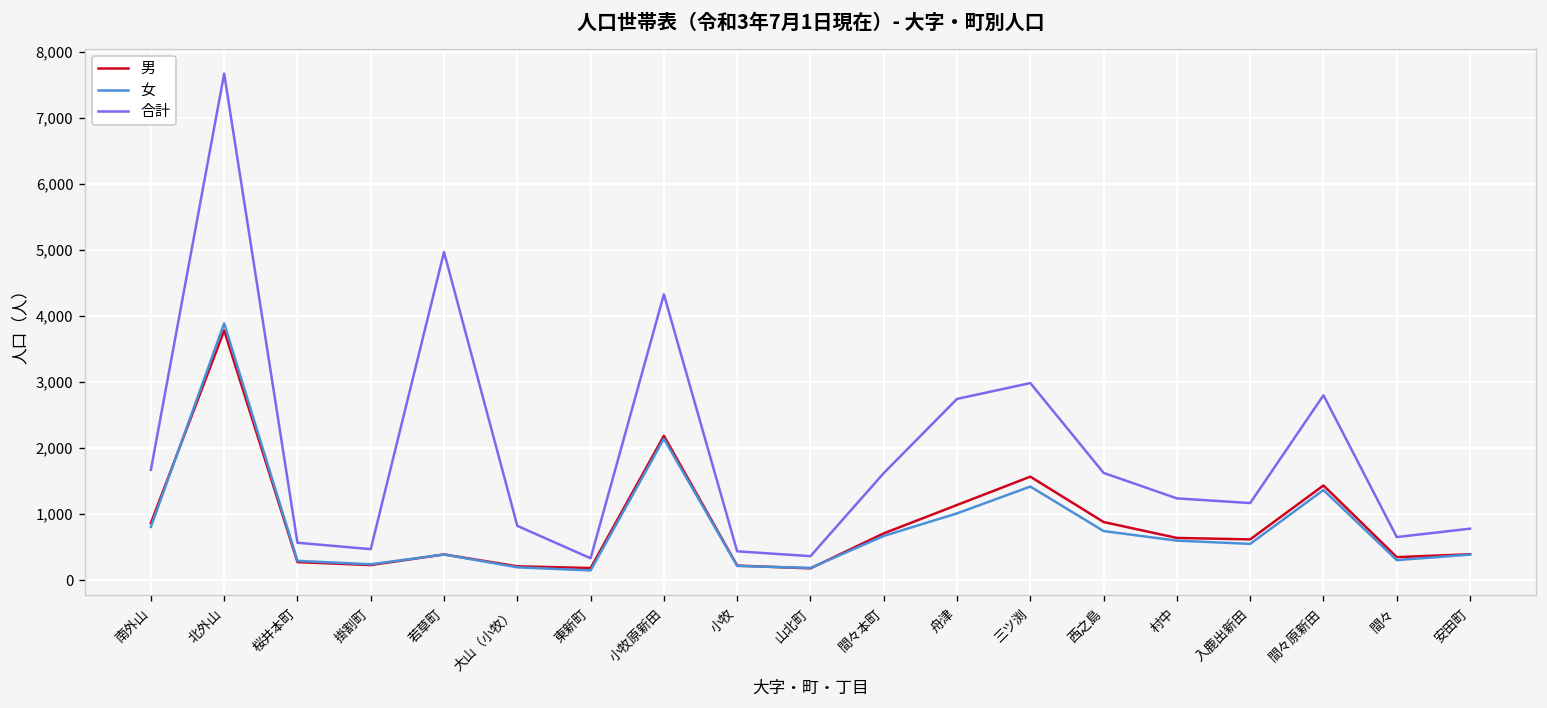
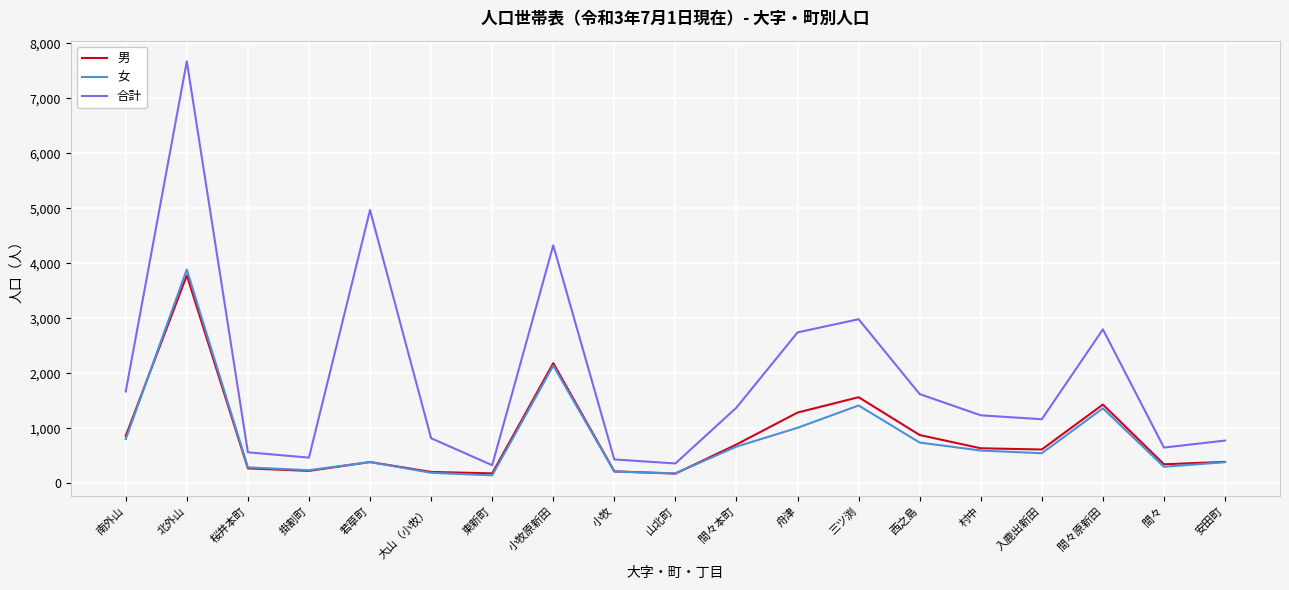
  {
    "男": {
      "南外山": "900",
      "北外山": "3,800",
-     "舟津": "1,100",
+     "舟津": "1,300",
      "三ツ渕": "1,600",
      "西之島": "900",
      "入鹿出新田": "600",
      "間々原新田": "1,400"
    },
    "女": {
      "南外山": "800",
      "北外山": "3,900",
      "舟津": "1,000",
      "三ツ渕": "1,400",
      "西之島": "700",
      "入鹿出新田": "600",
      "間々原新田": "1,400"
    },
    "合計": {
      "南外山": "1,700",
      "北外山": "7,700",
      "桜井本町": "600",
      "掛割町": "500",
      "若草町": "5,000",
      "大山（小牧）": "800",
      "東新町": "300",
      "小牧原新田": "4,300",
      "小牧": "400",
      "山北町": "400",
-     "間々本町": "1,600",
+     "間々本町": "1,400",
      "舟津": "2,700",
      "三ツ渕": "3,000",
      "西之島": "1,600",
      "村中": "1,200",
      "入鹿出新田": "1,200",
      "間々原新田": "2,800",
      "間々": "700",
      "安田町": "800"
    }
  }
